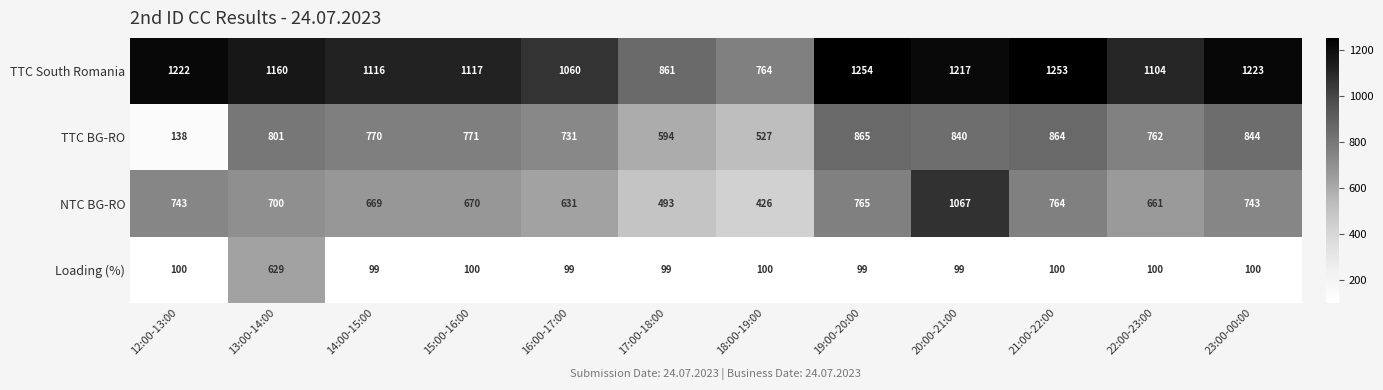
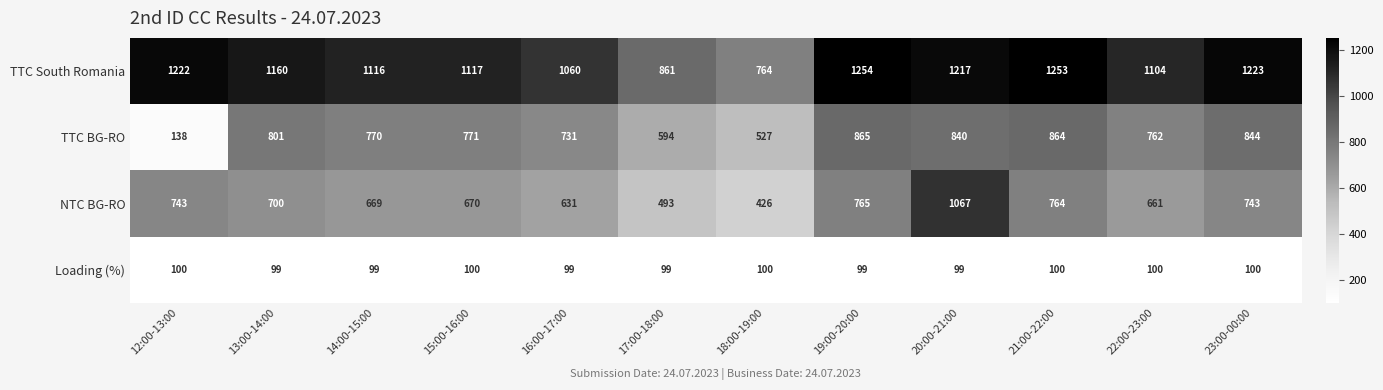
  {
    "TTC South Romania": {
      "12:00-13:00": 1222,
      "13:00-14:00": 1160,
      "14:00-15:00": 1116,
      "15:00-16:00": 1117,
      "16:00-17:00": 1060,
      "17:00-18:00": 861,
      "18:00-19:00": 764,
      "19:00-20:00": 1254,
      "20:00-21:00": 1217,
      "21:00-22:00": 1253,
      "22:00-23:00": 1104,
      "23:00-00:00": 1223
    },
    "TTC BG-RO": {
      "12:00-13:00": 138,
      "13:00-14:00": 801,
      "14:00-15:00": 770,
      "15:00-16:00": 771,
      "16:00-17:00": 731,
      "17:00-18:00": 594,
      "18:00-19:00": 527,
      "19:00-20:00": 865,
      "20:00-21:00": 840,
      "21:00-22:00": 864,
      "22:00-23:00": 762,
      "23:00-00:00": 844
    },
    "NTC BG-RO": {
      "12:00-13:00": 743,
      "13:00-14:00": 700,
      "14:00-15:00": 669,
      "15:00-16:00": 670,
      "16:00-17:00": 631,
      "17:00-18:00": 493,
      "18:00-19:00": 426,
      "19:00-20:00": 765,
      "20:00-21:00": 1067,
      "21:00-22:00": 764,
      "22:00-23:00": 661,
      "23:00-00:00": 743
    },
    "Loading (%)": {
      "12:00-13:00": 100,
-     "13:00-14:00": 629,
+     "13:00-14:00": 99,
      "14:00-15:00": 99,
      "15:00-16:00": 100,
      "16:00-17:00": 99,
      "17:00-18:00": 99,
      "18:00-19:00": 100,
      "19:00-20:00": 99,
      "20:00-21:00": 99,
      "21:00-22:00": 100,
      "22:00-23:00": 100,
      "23:00-00:00": 100
    }
  }
